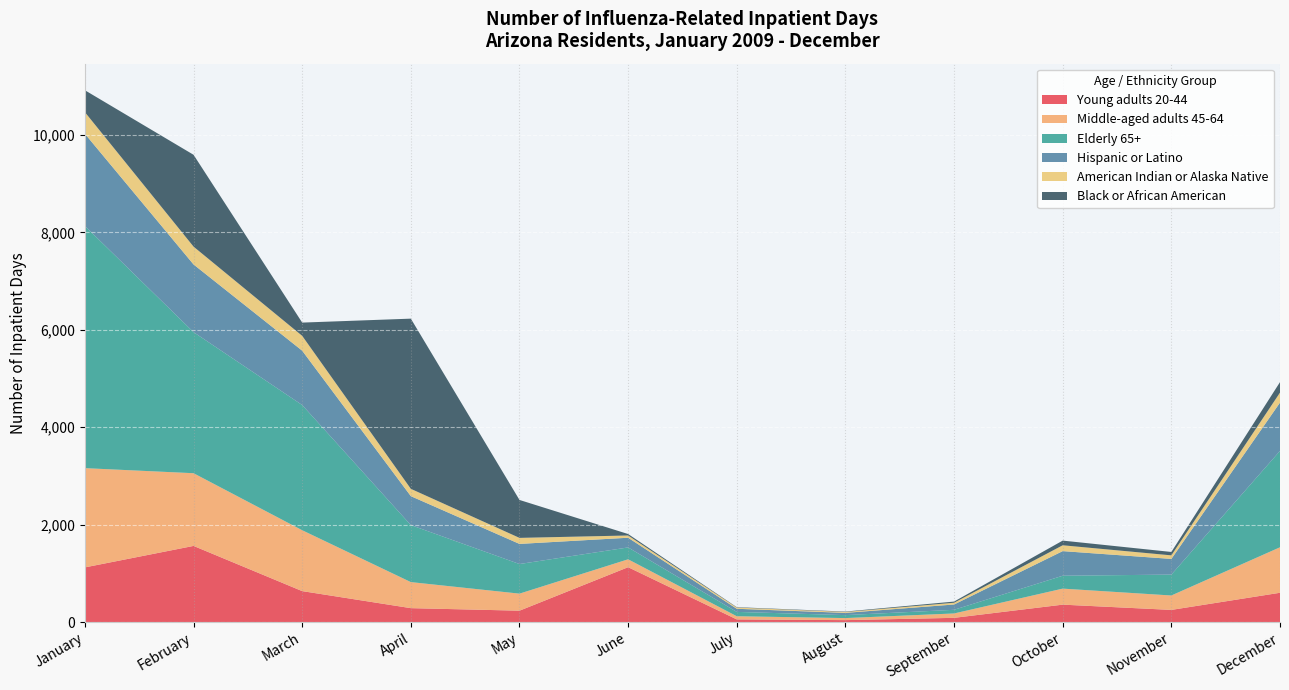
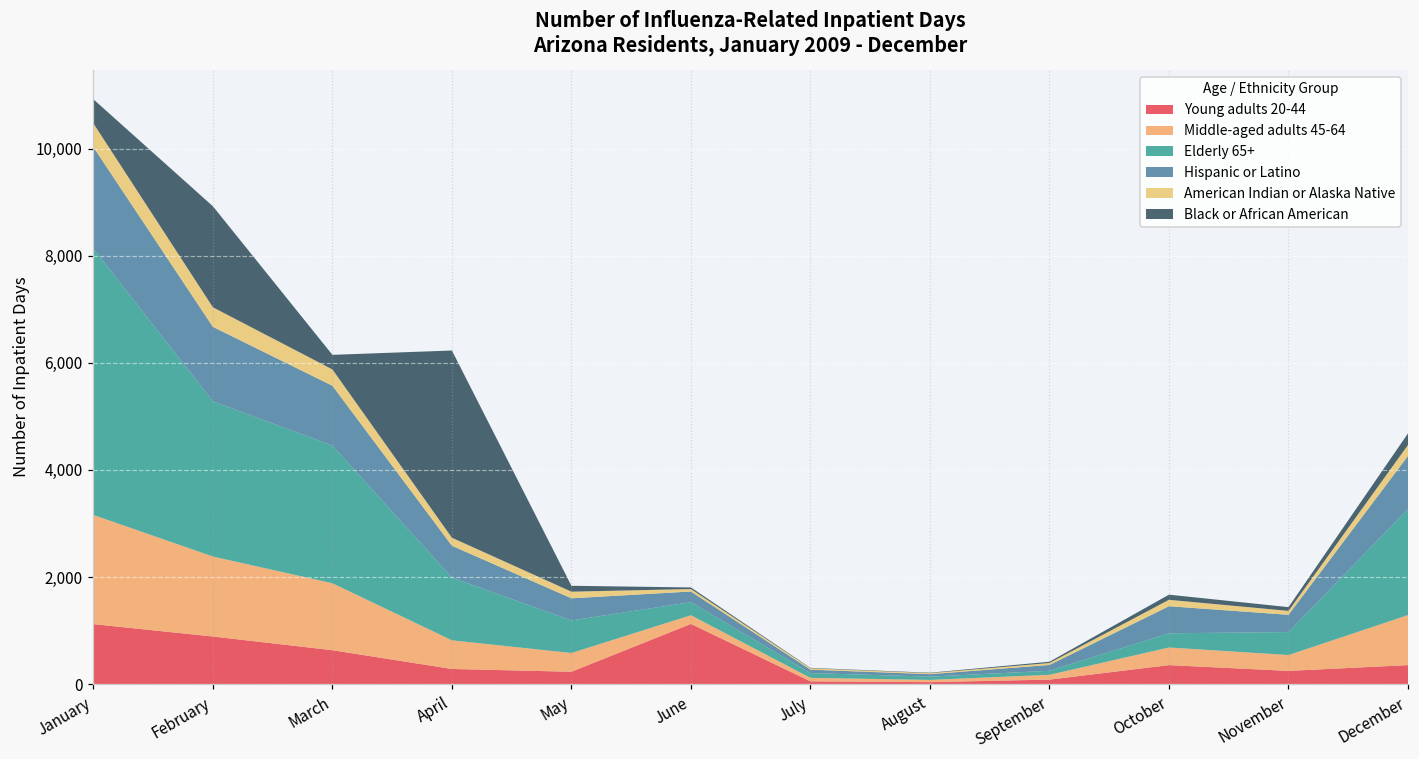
  {
    "Young adults 20-44": {
      "January": "1,100",
-     "February": "1,600",
+     "February": "900",
      "March": "600",
      "April": "300",
      "May": "200",
      "June": "1,100",
      "July": "100",
      "September": "100",
      "October": "400",
      "November": "200",
-     "December": "600"
+     "December": "400"
    },
    "Black or African American": {
      "January": "500",
      "February": "1,900",
      "March": "300",
      "April": "3,500",
-     "May": "800",
+     "May": "100",
      "October": "100",
      "November": "100",
      "December": "200"
    }
  }
